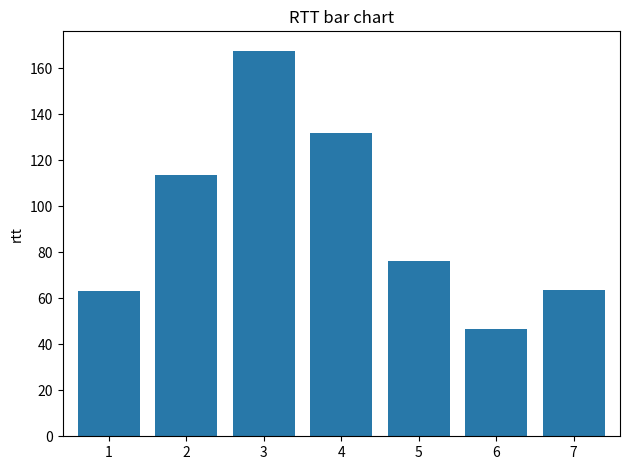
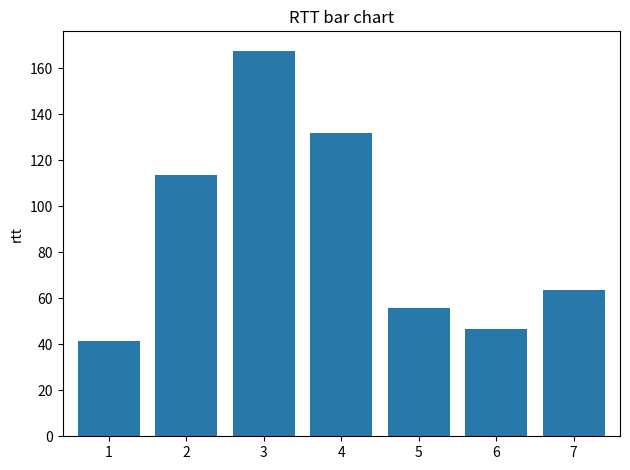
  {
-   "1": 63,
+   "1": 42,
    "2": 113,
    "3": 168,
    "4": 132,
-   "5": 76,
+   "5": 56,
    "6": 47,
    "7": 64
  }
